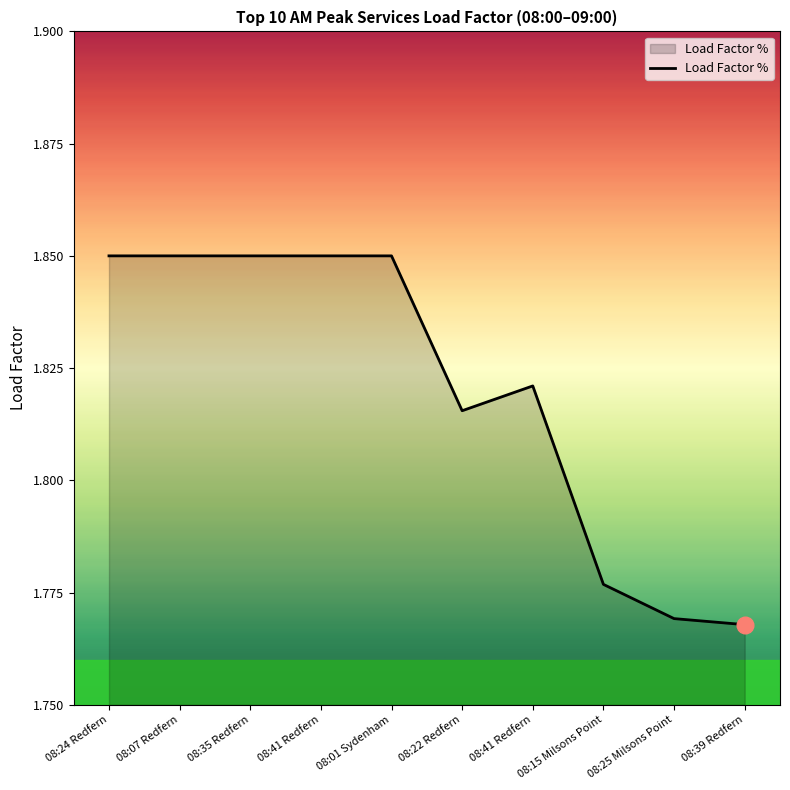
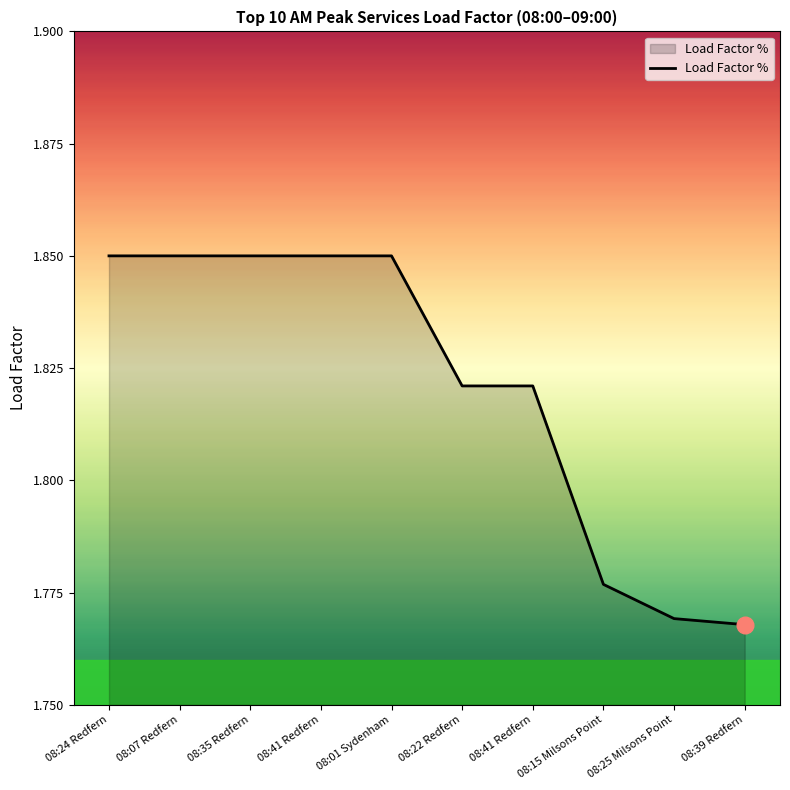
  {
    "Load Factor %": {
      "08:24 Redfern": 1.850,
      "08:07 Redfern": 1.850,
      "08:35 Redfern": 1.850,
      "08:01 Sydenham": 1.850,
-     "08:22 Redfern": 1.816,
+     "08:22 Redfern": 1.821,
      "08:15 Milsons Point": 1.777,
      "08:25 Milsons Point": 1.769
    }
  }
